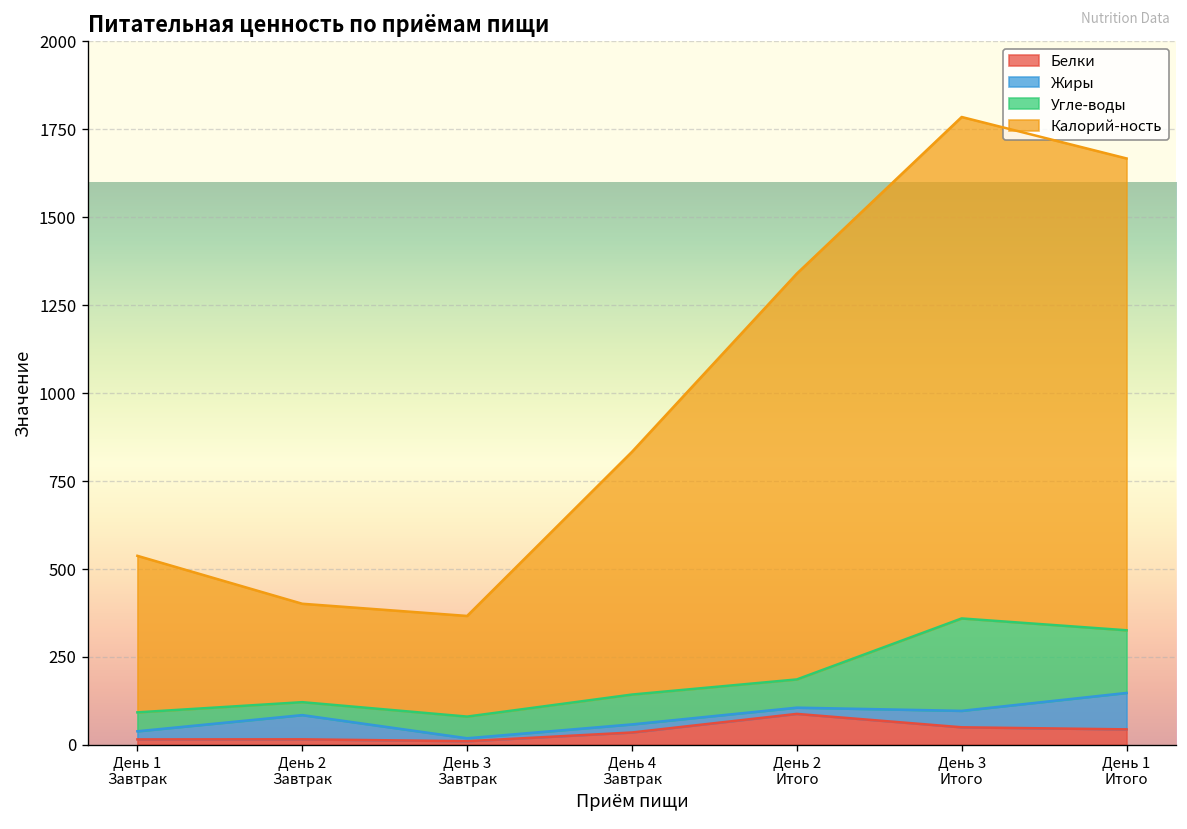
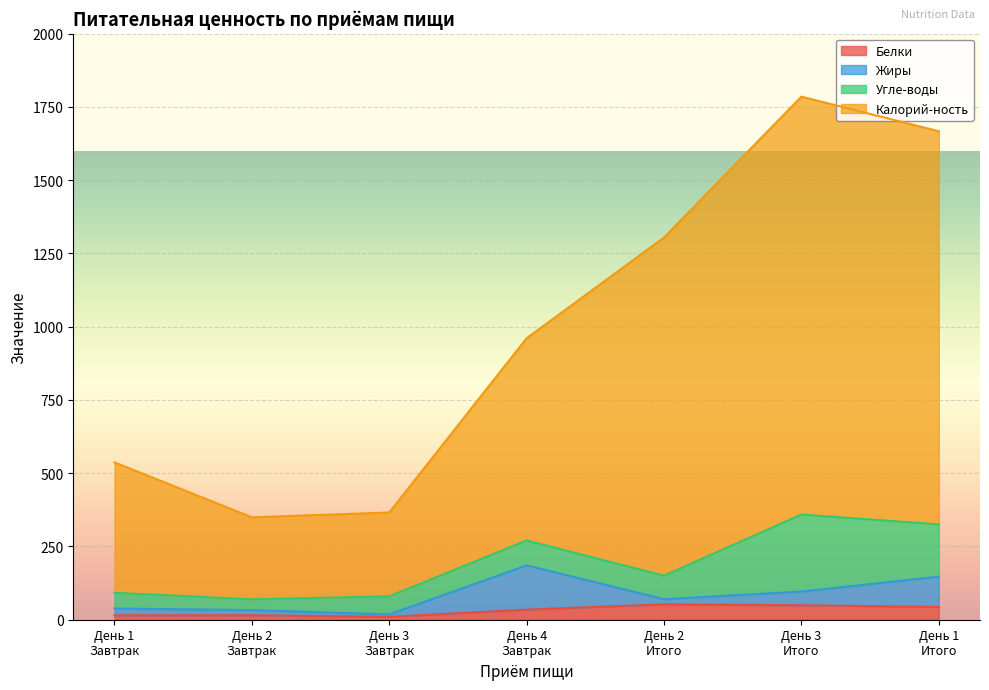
  {
    "Белки": {
      "День 1 Завтрак": 10,
      "День 2 Завтрак": 20,
      "День 4 Завтрак": 30,
-     "День 2 Итого": 90,
+     "День 2 Итого": 50,
      "День 3 Итого": 50,
      "День 1 Итого": 40
    },
    "Жиры": {
      "День 1 Завтрак": 20,
-     "День 2 Завтрак": 70,
-     "День 4 Завтрак": 20,
+     "День 2 Завтрак": 20,
+     "День 4 Завтрак": 150,
      "День 2 Итого": 20,
      "День 3 Итого": 50,
      "День 1 Итого": 100
    },
    "Угле-воды": {
      "День 1 Завтрак": 50,
      "День 2 Завтрак": 40,
      "День 3 Завтрак": 60,
      "День 4 Завтрак": 80,
      "День 2 Итого": 80,
      "День 3 Итого": 260,
      "День 1 Итого": 180
    },
    "Калорий-ность": {
      "День 1 Завтрак": 450,
      "День 2 Завтрак": 280,
      "День 3 Завтрак": 290,
      "День 4 Завтрак": 690,
      "День 2 Итого": 1150,
      "День 3 Итого": 1430,
      "День 1 Итого": 1340
    }
  }
